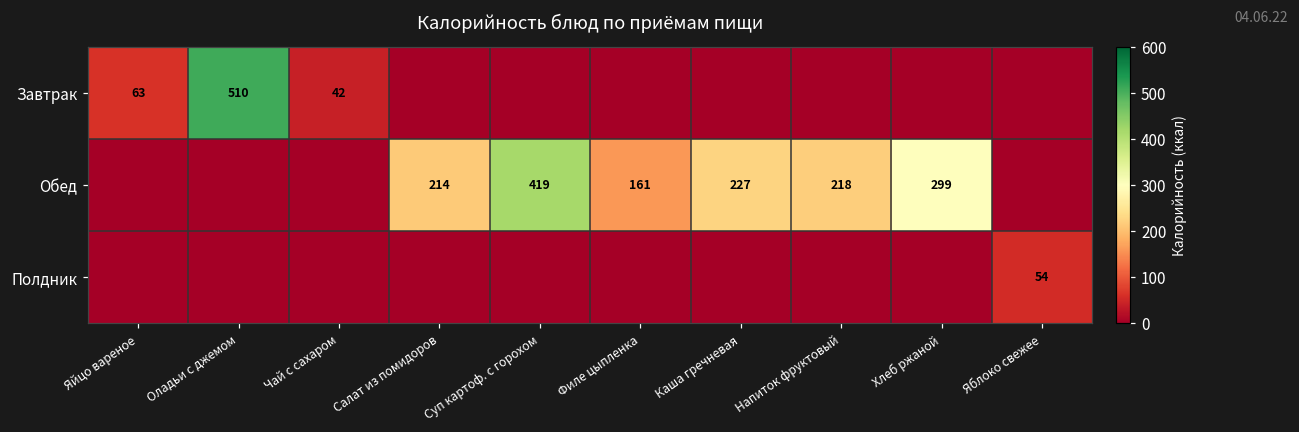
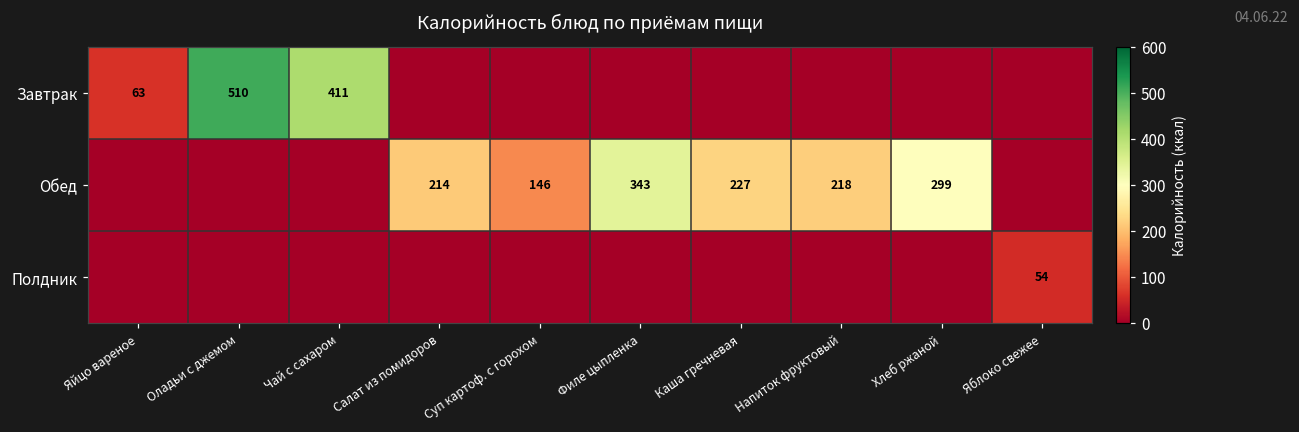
  {
    "Завтрак": {
      "Яйцо вареное": 63,
      "Оладьи с джемом": 510,
-     "Чай с сахаром": 42
+     "Чай с сахаром": 411
    },
    "Обед": {
      "Салат из помидоров": 214,
-     "Суп картоф. с горохом": 419,
-     "Филе цыпленка": 161,
+     "Суп картоф. с горохом": 146,
+     "Филе цыпленка": 343,
      "Каша гречневая": 227,
      "Напиток фруктовый": 218,
      "Хлеб ржаной": 299
    },
    "Полдник": {
      "Яблоко свежее": 54
    }
  }
